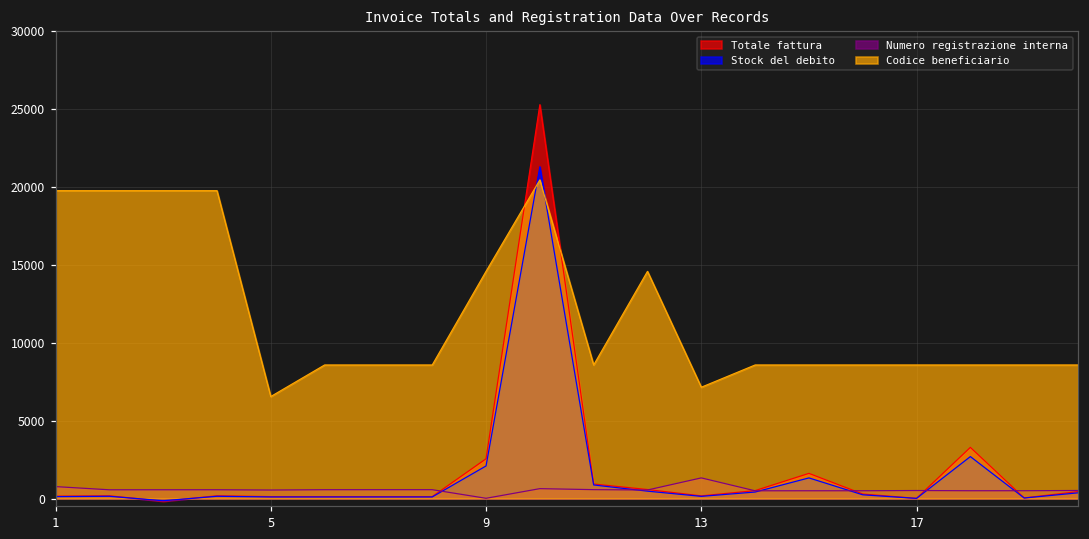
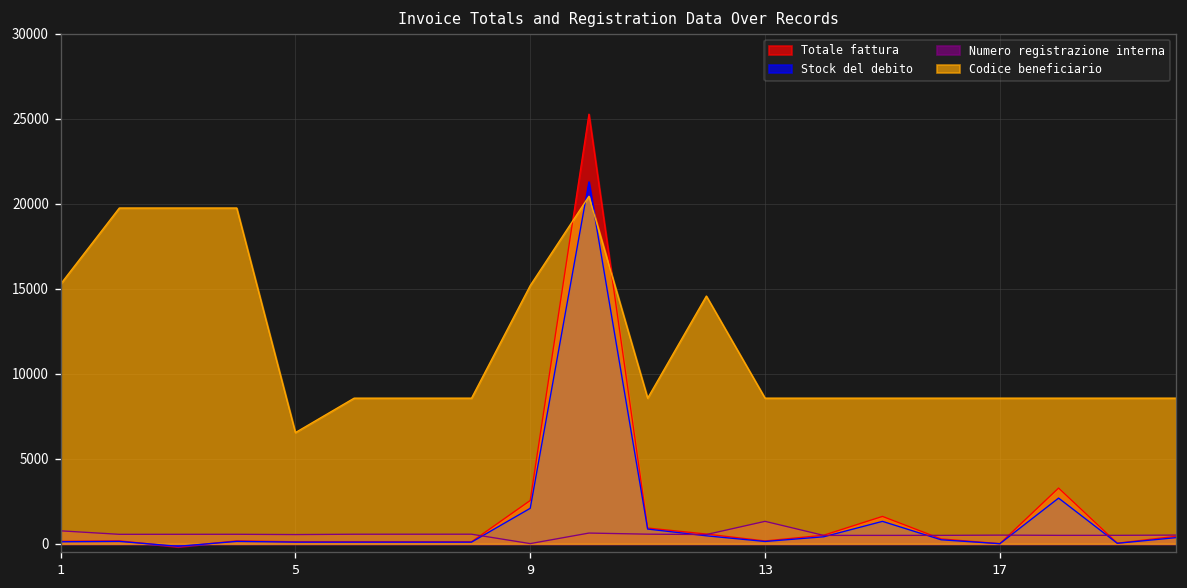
  {
    "Numero registrazione interna": {
      "1": 800,
      "5": 500,
      "9": 0,
      "13": 1300,
      "17": 500
    },
    "Codice beneficiario": {
-     "1": 19800,
+     "1": 15300,
      "5": 6500,
-     "9": 14600,
-     "13": 7100,
+     "9": 15200,
+     "13": 8600,
      "17": 8600
    }
  }
